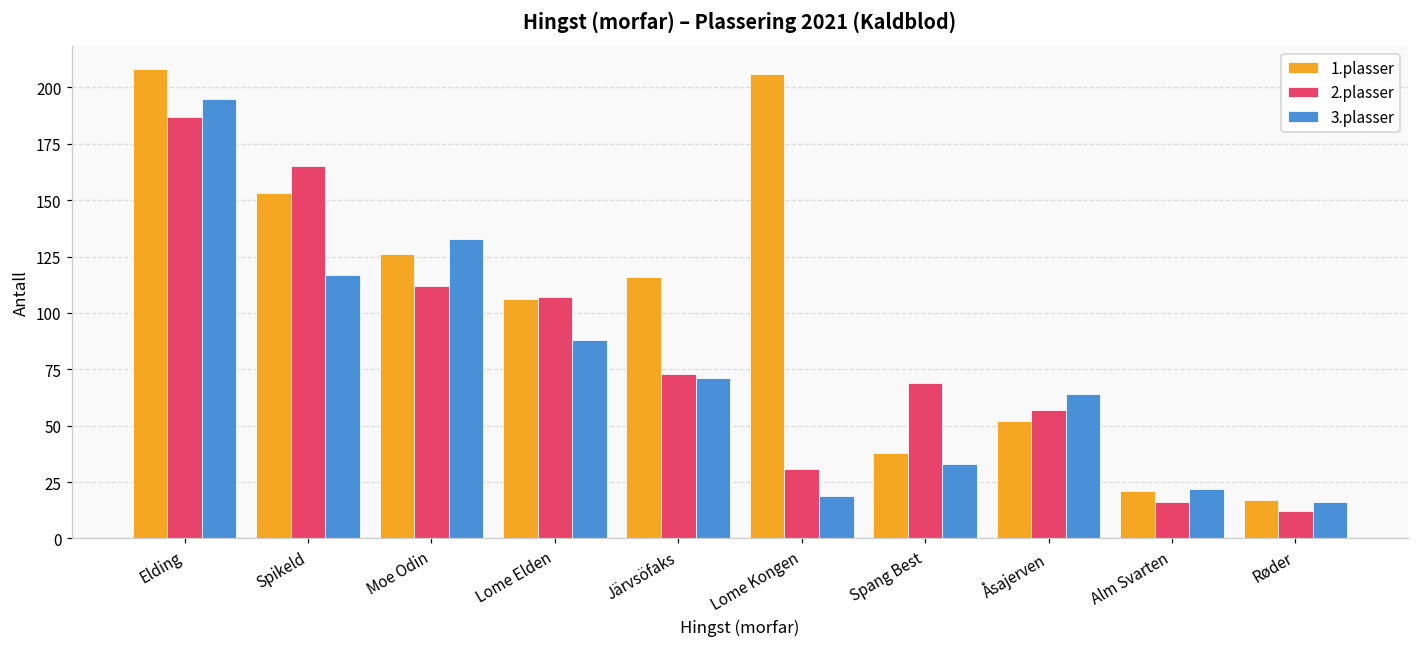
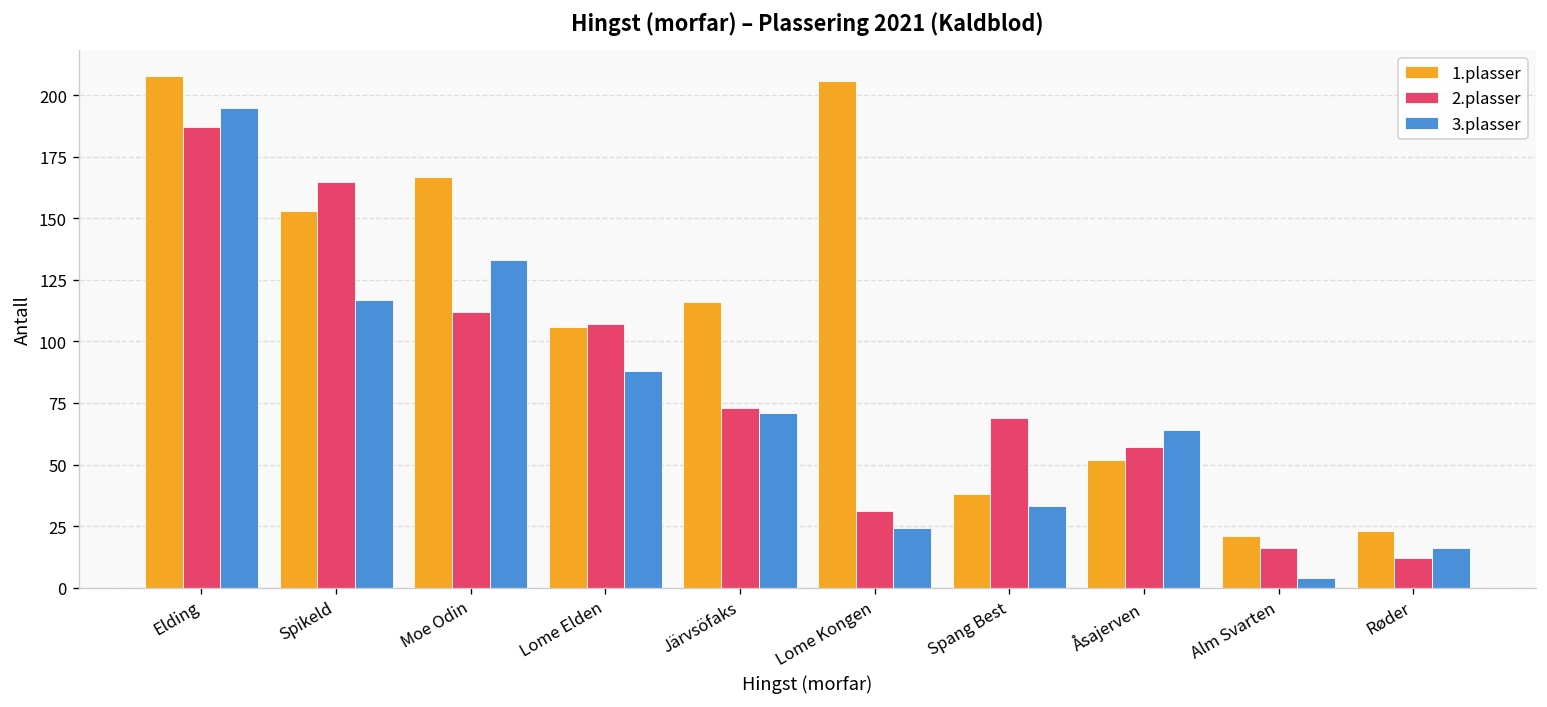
  {
    "1.plasser": {
      "Elding": 208,
      "Spikeld": 153,
-     "Moe Odin": 126,
+     "Moe Odin": 167,
      "Lome Elden": 106,
      "Järvsöfaks": 116,
      "Lome Kongen": 206,
      "Spang Best": 38,
      "Åsajerven": 52,
      "Alm Svarten": 21,
-     "Røder": 17
+     "Røder": 23
    },
    "2.plasser": {
      "Elding": 187,
      "Spikeld": 165,
      "Moe Odin": 112,
      "Lome Elden": 107,
      "Järvsöfaks": 73,
      "Lome Kongen": 31,
      "Spang Best": 69,
      "Åsajerven": 57,
      "Alm Svarten": 16,
      "Røder": 12
    },
    "3.plasser": {
      "Elding": 195,
      "Spikeld": 117,
      "Moe Odin": 133,
      "Lome Elden": 88,
      "Järvsöfaks": 71,
-     "Lome Kongen": 19,
+     "Lome Kongen": 24,
      "Spang Best": 33,
      "Åsajerven": 64,
-     "Alm Svarten": 22,
+     "Alm Svarten": 4,
      "Røder": 16
    }
  }
